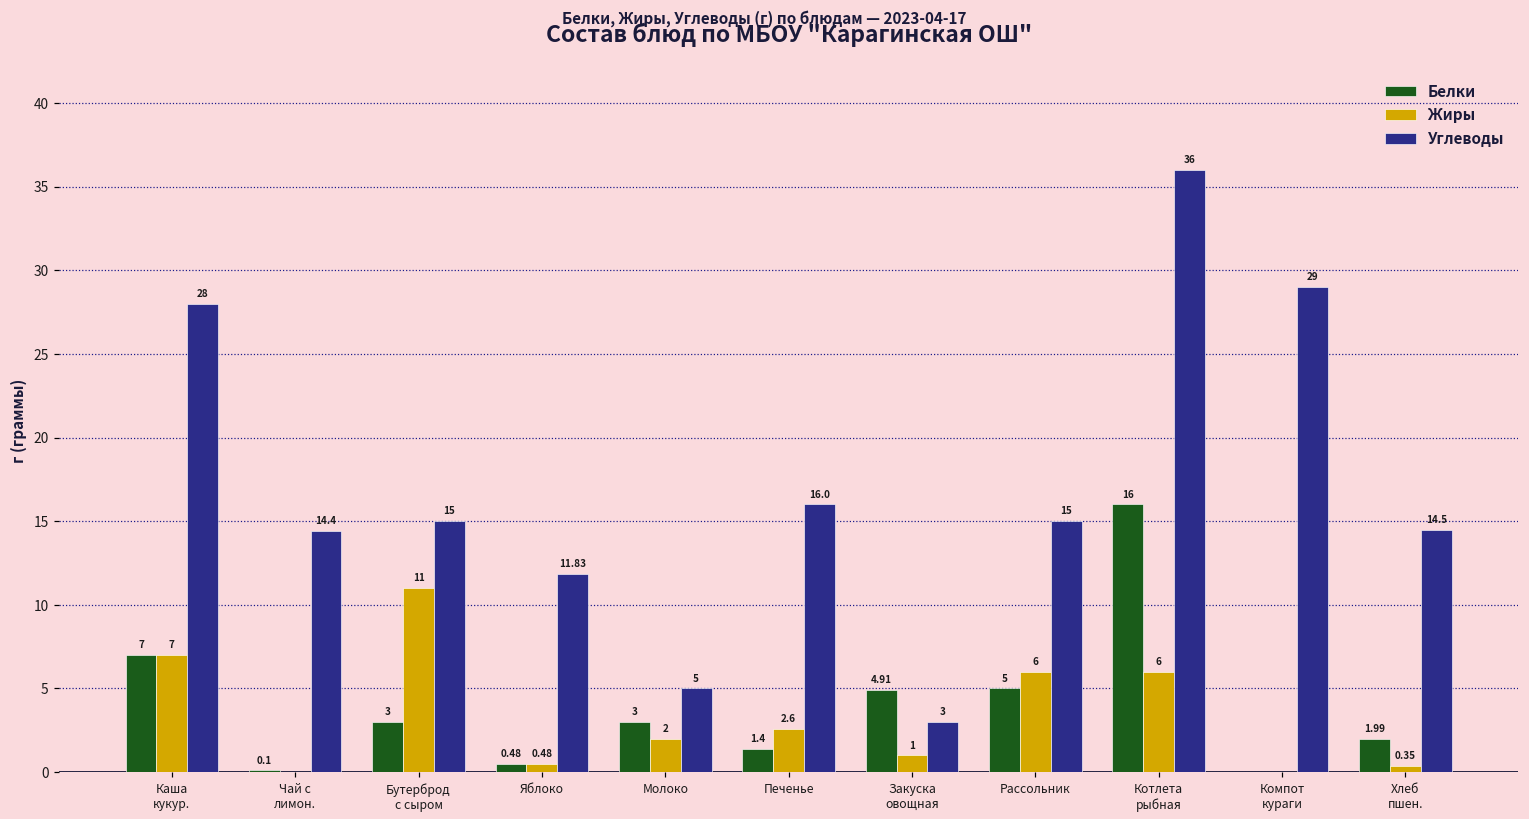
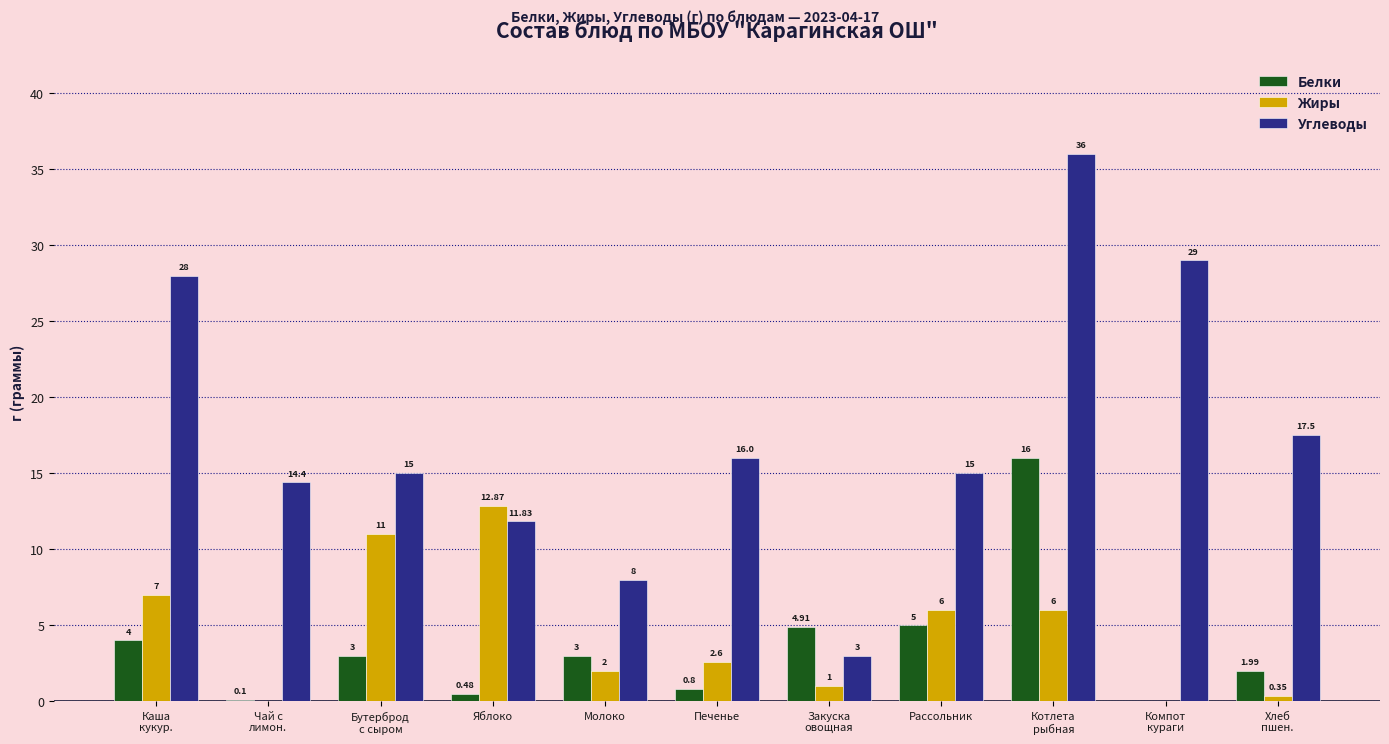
  {
    "Белки": {
-     "Каша кукур.": 7,
+     "Каша кукур.": 4,
      "Чай с лимон.": 0.1,
      "Бутерброд с сыром": 3,
      "Яблоко": 0.48,
      "Молоко": 3,
-     "Печенье": 1.4,
+     "Печенье": 0.8,
      "Закуска овощная": 4.91,
      "Рассольник": 5,
      "Котлета рыбная": 16,
      "Хлеб пшен.": 1.99
    },
    "Жиры": {
      "Каша кукур.": 7,
      "Бутерброд с сыром": 11,
-     "Яблоко": 0.48,
+     "Яблоко": 12.87,
      "Молоко": 2,
      "Печенье": 2.6,
      "Закуска овощная": 1,
      "Рассольник": 6,
      "Котлета рыбная": 6,
      "Хлеб пшен.": 0.35
    },
    "Углеводы": {
      "Каша кукур.": 28,
      "Чай с лимон.": 14.4,
      "Бутерброд с сыром": 15,
      "Яблоко": 11.83,
-     "Молоко": 5,
+     "Молоко": 8,
      "Печенье": 16.0,
      "Закуска овощная": 3,
      "Рассольник": 15,
      "Котлета рыбная": 36,
      "Компот кураги": 29,
-     "Хлеб пшен.": 14.5
+     "Хлеб пшен.": 17.5
    }
  }
